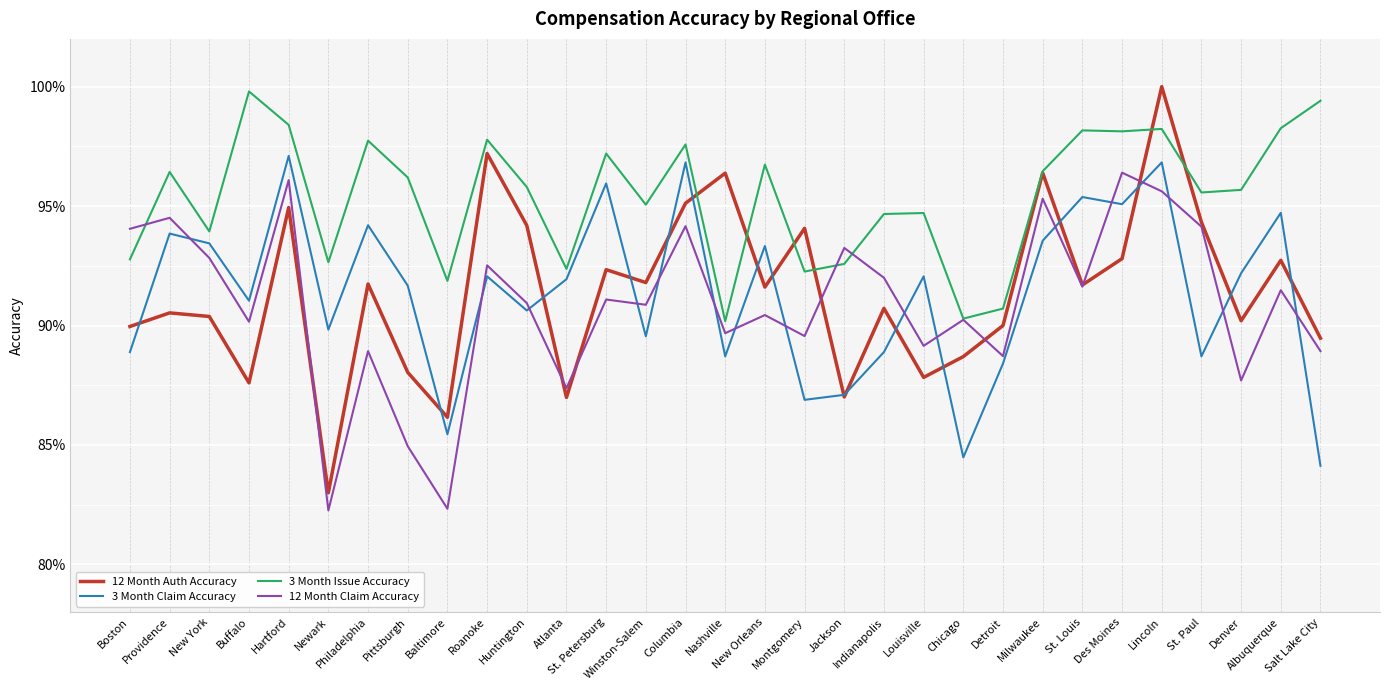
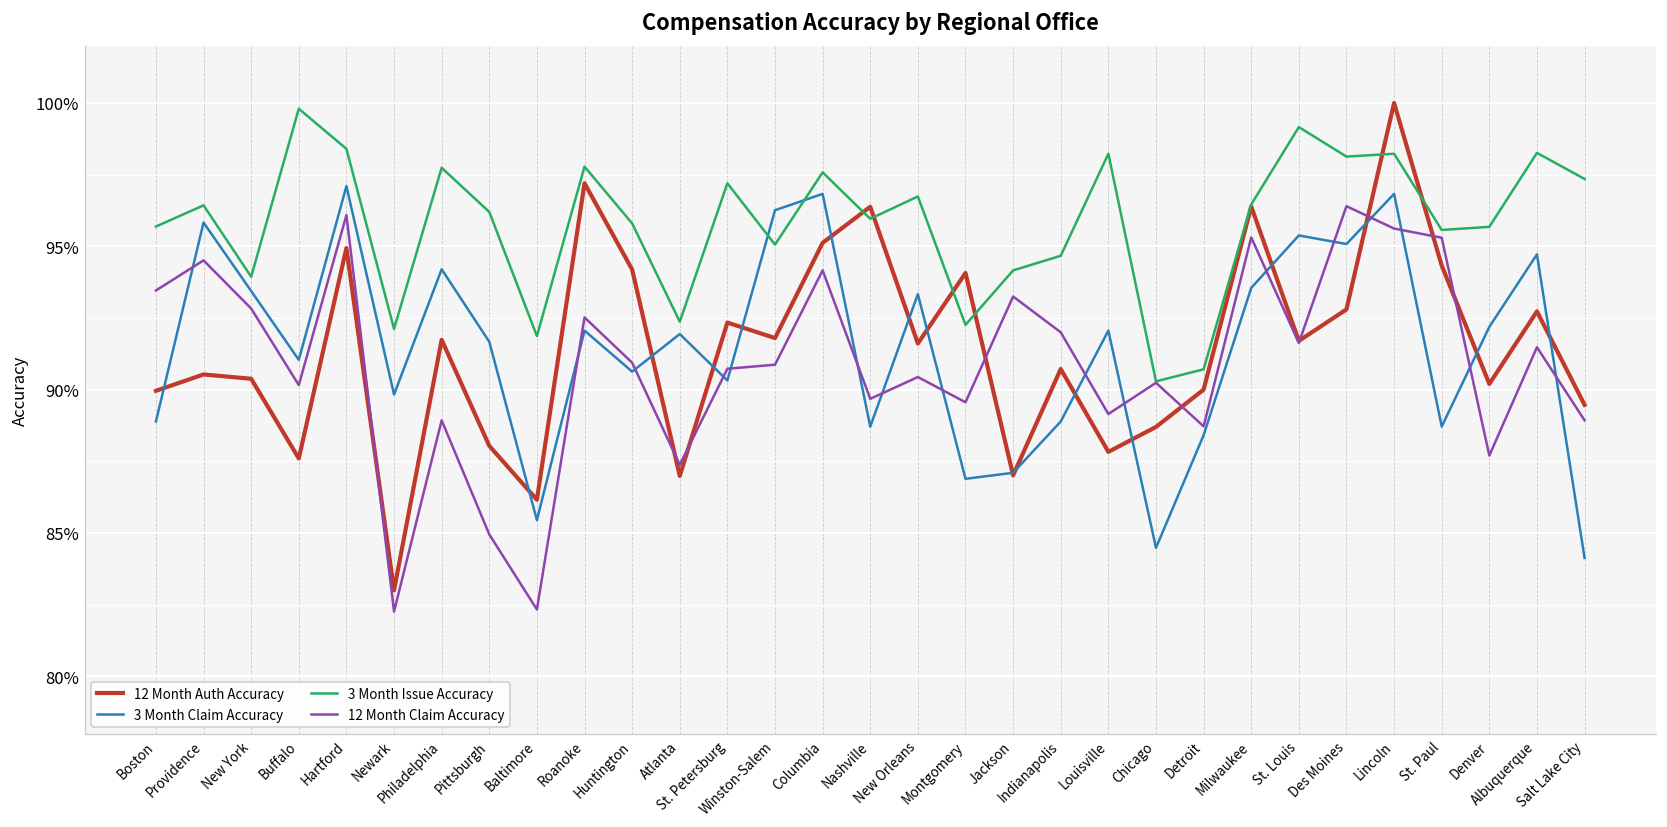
  {
    "12 Month Auth Accuracy": {
      "Boston": "90.0%",
      "Providence": "90.5%",
      "New York": "90.4%",
      "Buffalo": "87.6%",
      "Hartford": "94.9%",
      "Newark": "83.0%",
      "Philadelphia": "91.7%",
      "Pittsburgh": "88.0%",
      "Baltimore": "86.2%",
      "Roanoke": "97.2%",
      "Huntington": "94.2%",
      "Atlanta": "87.0%",
      "St. Petersburg": "92.3%",
      "Winston-Salem": "91.8%",
      "Columbia": "95.1%",
      "Nashville": "96.4%",
      "New Orleans": "91.6%",
      "Montgomery": "94.1%",
      "Indianapolis": "90.7%",
      "Louisville": "87.8%",
      "Chicago": "88.7%",
      "Detroit": "90.0%",
      "Des Moines": "92.8%",
      "Lincoln": "100.0%",
      "St. Paul": "94.3%",
      "Denver": "90.2%",
      "Albuquerque": "92.7%",
      "Salt Lake City": "89.5%"
    },
    "3 Month Claim Accuracy": {
      "Boston": "88.9%",
-     "Providence": "93.9%",
+     "Providence": "95.8%",
      "New York": "93.4%",
      "Buffalo": "91.0%",
      "Hartford": "97.1%",
      "Newark": "89.8%",
      "Philadelphia": "94.2%",
      "Pittsburgh": "91.7%",
      "Baltimore": "85.5%",
      "Roanoke": "92.1%",
      "Huntington": "90.6%",
      "Atlanta": "91.9%",
-     "St. Petersburg": "96.0%",
-     "Winston-Salem": "89.6%",
+     "St. Petersburg": "90.3%",
+     "Winston-Salem": "96.3%",
      "Columbia": "96.8%",
      "Nashville": "88.7%",
      "New Orleans": "93.3%",
      "Montgomery": "86.9%",
      "Indianapolis": "88.9%",
      "Louisville": "92.1%",
      "Chicago": "84.5%",
      "Detroit": "88.4%",
      "Milwaukee": "93.6%",
      "St. Louis": "95.4%",
      "Des Moines": "95.1%",
      "Lincoln": "96.8%",
      "St. Paul": "88.7%",
      "Denver": "92.2%",
      "Albuquerque": "94.7%",
      "Salt Lake City": "84.1%"
    },
    "3 Month Issue Accuracy": {
-     "Boston": "92.8%",
+     "Boston": "95.7%",
      "Providence": "96.4%",
      "New York": "93.9%",
      "Buffalo": "99.8%",
      "Hartford": "98.4%",
-     "Newark": "92.7%",
+     "Newark": "92.1%",
      "Philadelphia": "97.7%",
      "Pittsburgh": "96.2%",
      "Baltimore": "91.9%",
      "Roanoke": "97.8%",
      "Huntington": "95.8%",
      "Atlanta": "92.4%",
      "St. Petersburg": "97.2%",
      "Winston-Salem": "95.1%",
      "Columbia": "97.6%",
-     "Nashville": "90.2%",
+     "Nashville": "96.0%",
      "New Orleans": "96.7%",
      "Montgomery": "92.3%",
-     "Jackson": "92.6%",
+     "Jackson": "94.2%",
      "Indianapolis": "94.7%",
-     "Louisville": "94.7%",
+     "Louisville": "98.2%",
      "Detroit": "90.7%",
-     "St. Louis": "98.2%",
+     "St. Louis": "99.2%",
      "Des Moines": "98.1%",
      "Lincoln": "98.2%",
      "St. Paul": "95.6%",
      "Denver": "95.7%",
      "Albuquerque": "98.3%",
-     "Salt Lake City": "99.4%"
+     "Salt Lake City": "97.4%"
    },
    "12 Month Claim Accuracy": {
-     "Boston": "94.1%",
+     "Boston": "93.5%",
      "Providence": "94.5%",
      "New York": "92.8%",
      "Buffalo": "90.2%",
      "Hartford": "96.1%",
      "Newark": "82.3%",
      "Philadelphia": "88.9%",
      "Pittsburgh": "85.0%",
      "Baltimore": "82.3%",
      "Roanoke": "92.5%",
      "Huntington": "90.9%",
      "Atlanta": "87.4%",
-     "St. Petersburg": "91.1%",
+     "St. Petersburg": "90.7%",
      "Winston-Salem": "90.9%",
      "Columbia": "94.2%",
      "Nashville": "89.7%",
      "New Orleans": "90.4%",
      "Montgomery": "89.6%",
      "Jackson": "93.3%",
      "Indianapolis": "92.0%",
      "Louisville": "89.1%",
      "Detroit": "88.7%",
      "Milwaukee": "95.3%",
      "Des Moines": "96.4%",
      "Lincoln": "95.6%",
-     "St. Paul": "94.1%",
+     "St. Paul": "95.3%",
      "Denver": "87.7%",
      "Albuquerque": "91.5%",
      "Salt Lake City": "88.9%"
    }
  }
